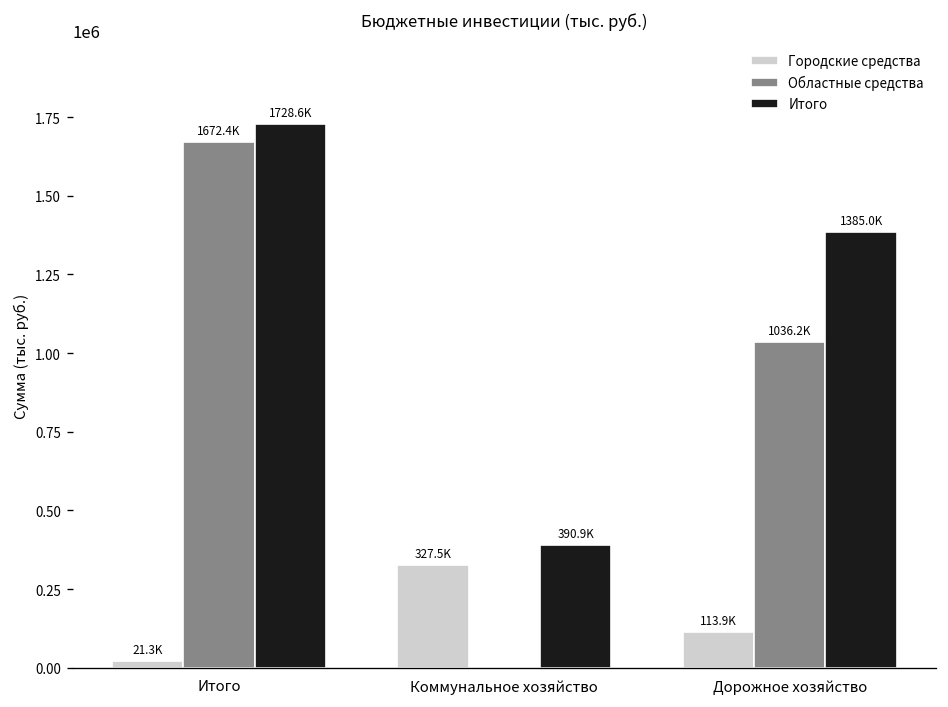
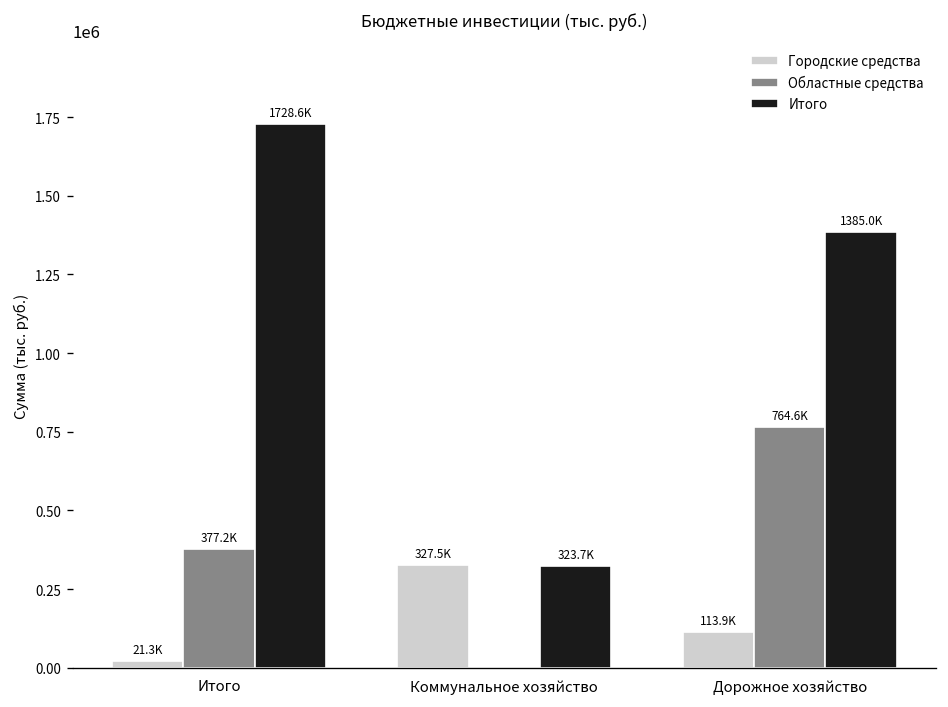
  {
    "Городские средства": {
      "Итого": "21.3K",
      "Коммунальное хозяйство": "327.5K",
      "Дорожное хозяйство": "113.9K"
    },
    "Областные средства": {
-     "Итого": "1672.4K",
-     "Дорожное хозяйство": "1036.2K"
+     "Итого": "377.2K",
+     "Дорожное хозяйство": "764.6K"
    },
    "Итого": {
      "Итого": "1728.6K",
-     "Коммунальное хозяйство": "390.9K",
+     "Коммунальное хозяйство": "323.7K",
      "Дорожное хозяйство": "1385.0K"
    }
  }
